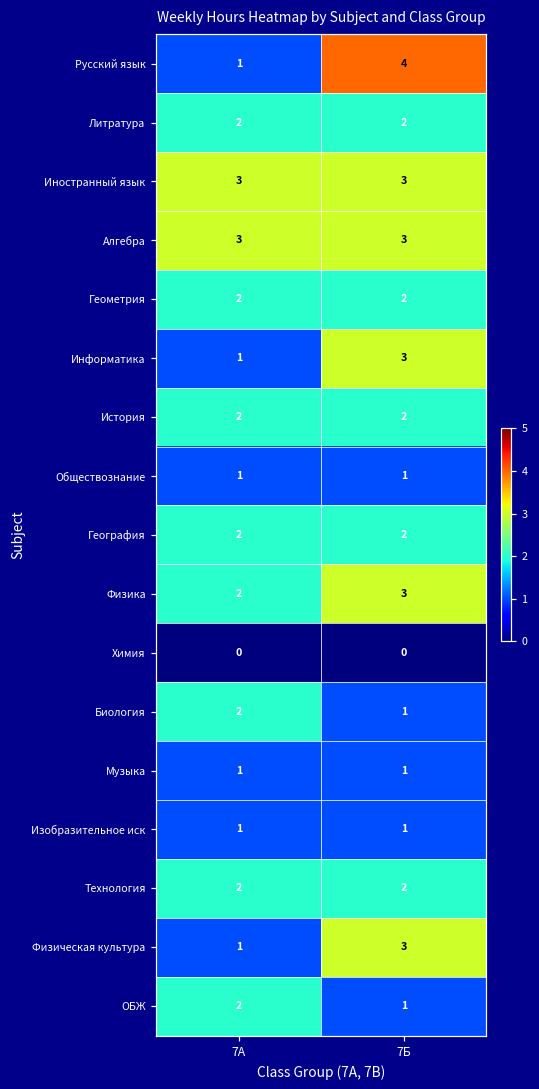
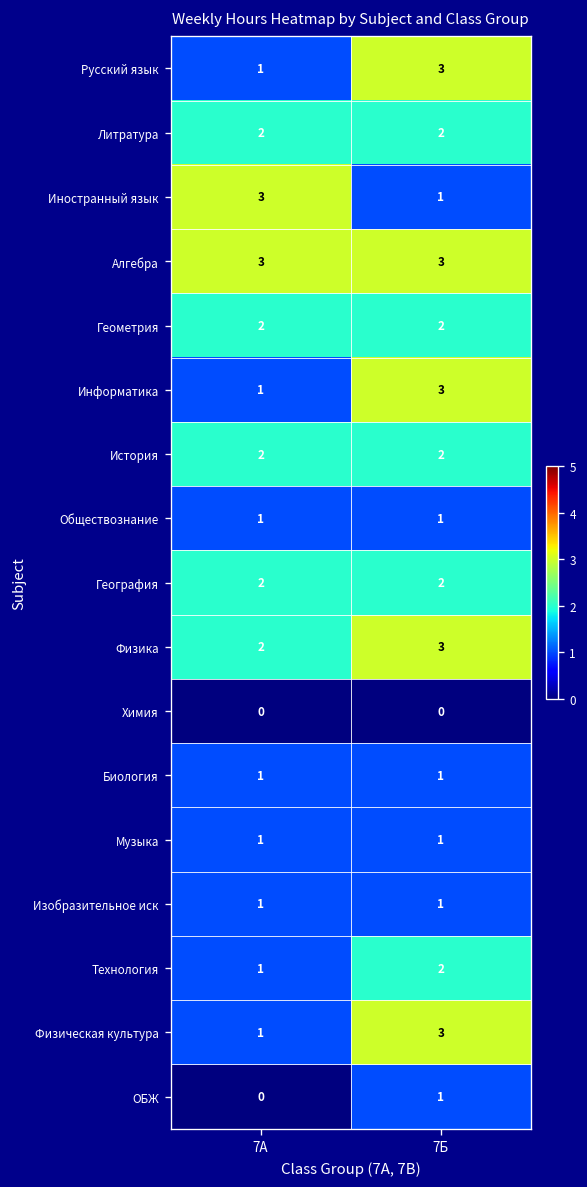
  {
    "Русский язык": {
      "7А": 1,
-     "7Б": 4
+     "7Б": 3
    },
    "Литратура": {
      "7А": 2,
      "7Б": 2
    },
    "Иностранный язык": {
      "7А": 3,
-     "7Б": 3
+     "7Б": 1
    },
    "Алгебра": {
      "7А": 3,
      "7Б": 3
    },
    "Геометрия": {
      "7А": 2,
      "7Б": 2
    },
    "Информатика": {
      "7А": 1,
      "7Б": 3
    },
    "История": {
      "7А": 2,
      "7Б": 2
    },
    "Обществознание": {
      "7А": 1,
      "7Б": 1
    },
    "География": {
      "7А": 2,
      "7Б": 2
    },
    "Физика": {
      "7А": 2,
      "7Б": 3
    },
    "Химия": {
      "7А": 0,
      "7Б": 0
    },
    "Биология": {
-     "7А": 2,
+     "7А": 1,
      "7Б": 1
    },
    "Музыка": {
      "7А": 1,
      "7Б": 1
    },
    "Изобразительное иск": {
      "7А": 1,
      "7Б": 1
    },
    "Технология": {
-     "7А": 2,
+     "7А": 1,
      "7Б": 2
    },
    "Физическая культура": {
      "7А": 1,
      "7Б": 3
    },
    "ОБЖ": {
-     "7А": 2,
+     "7А": 0,
      "7Б": 1
    }
  }
